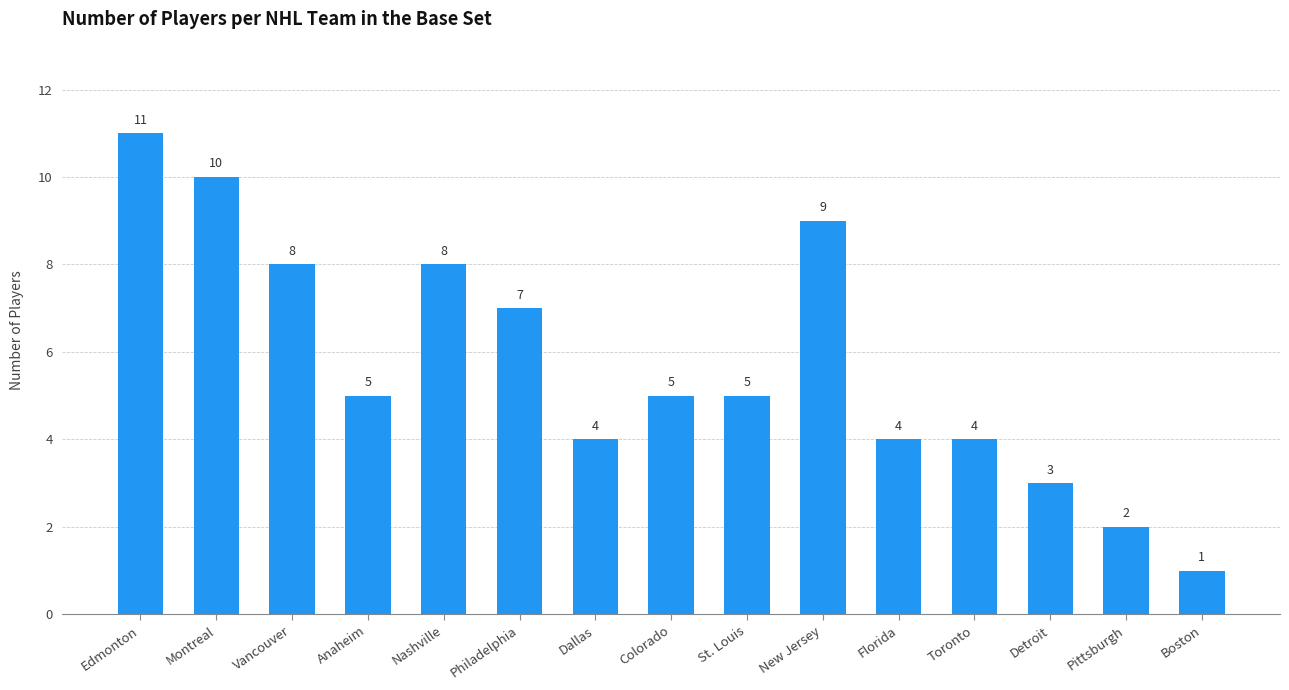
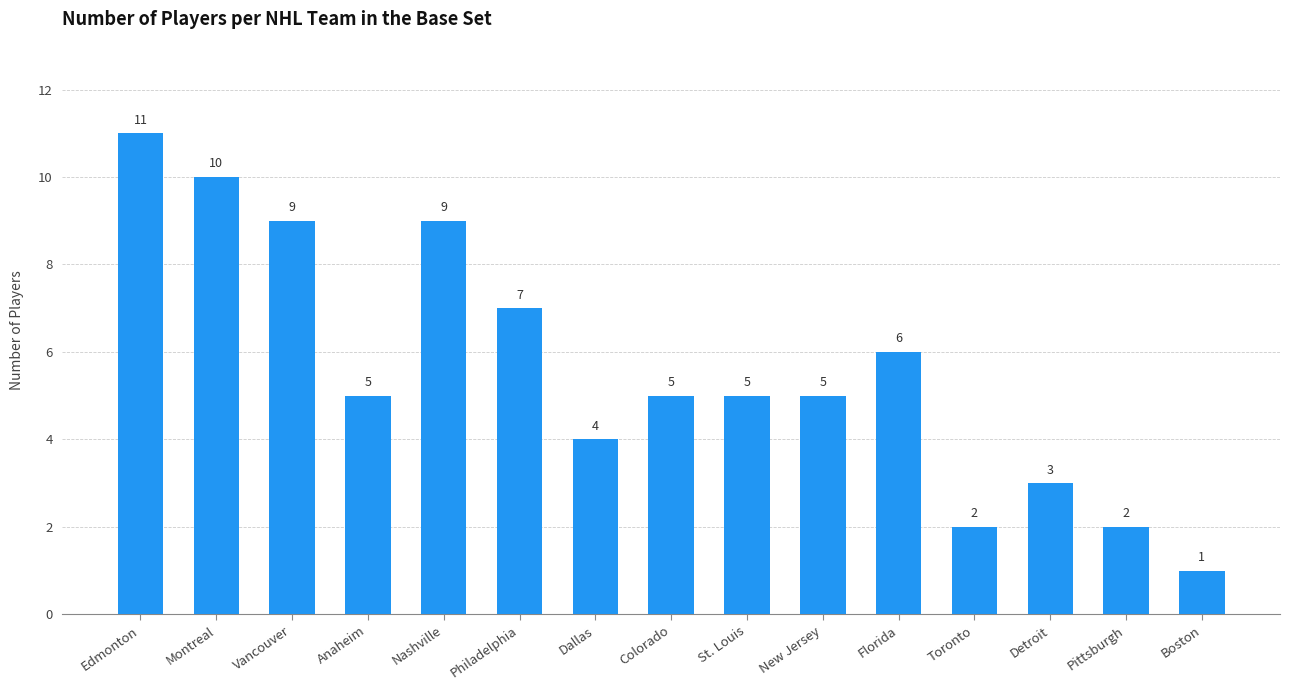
  {
    "Edmonton": 11,
    "Montreal": 10,
-   "Vancouver": 8,
+   "Vancouver": 9,
    "Anaheim": 5,
-   "Nashville": 8,
+   "Nashville": 9,
    "Philadelphia": 7,
    "Dallas": 4,
    "Colorado": 5,
    "St. Louis": 5,
-   "New Jersey": 9,
-   "Florida": 4,
-   "Toronto": 4,
+   "New Jersey": 5,
+   "Florida": 6,
+   "Toronto": 2,
    "Detroit": 3,
    "Pittsburgh": 2,
    "Boston": 1
  }
